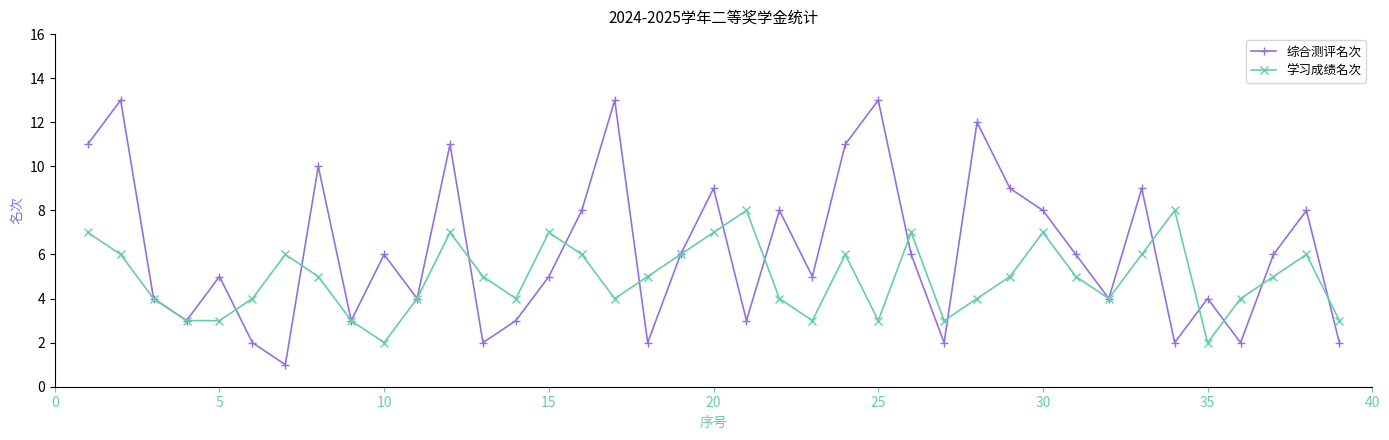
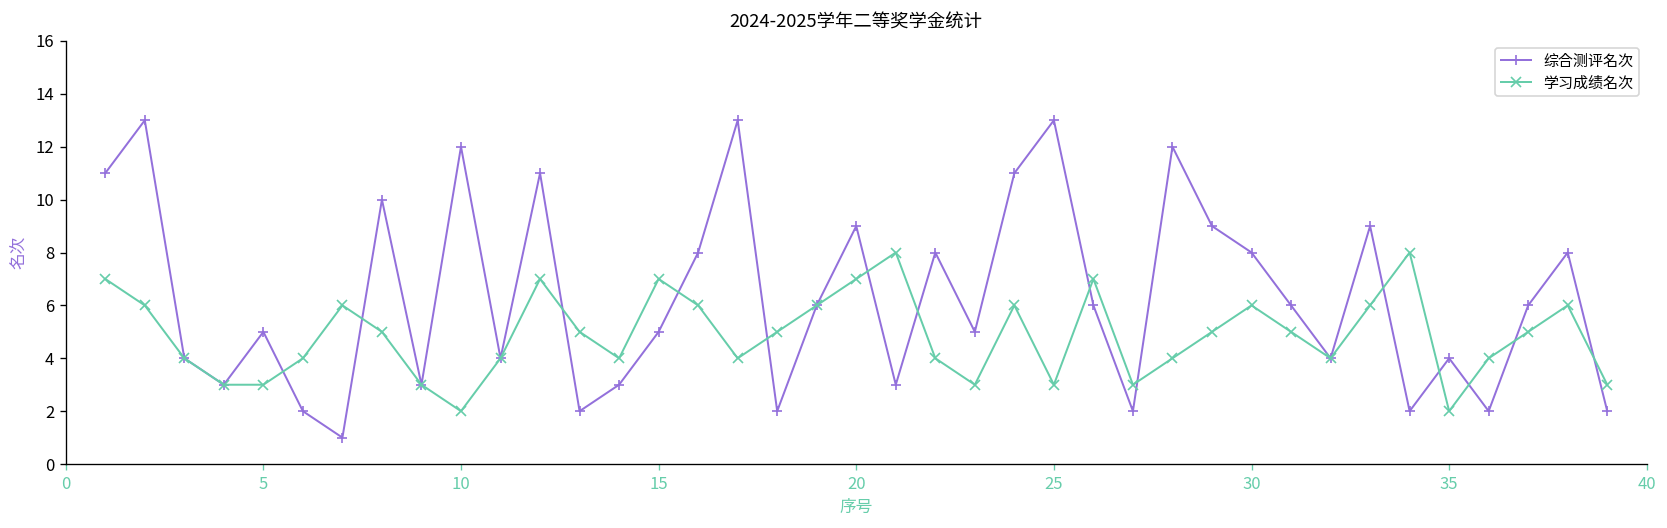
  {
    "综合测评名次": {
      "5": 5,
-     "10": 6,
+     "10": 12,
      "15": 5,
      "20": 9,
      "25": 13,
      "30": 8,
      "35": 4
    },
    "学习成绩名次": {
      "5": 3,
      "10": 2,
      "15": 7,
      "20": 7,
      "25": 3,
-     "30": 7,
+     "30": 6,
      "35": 2
    }
  }
